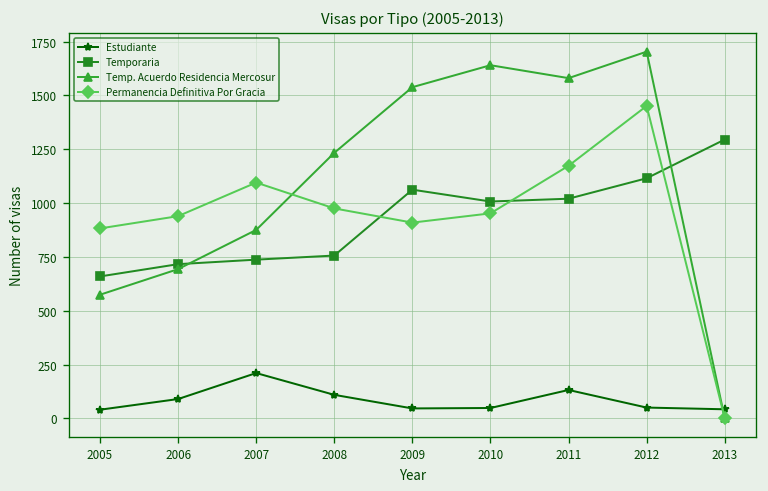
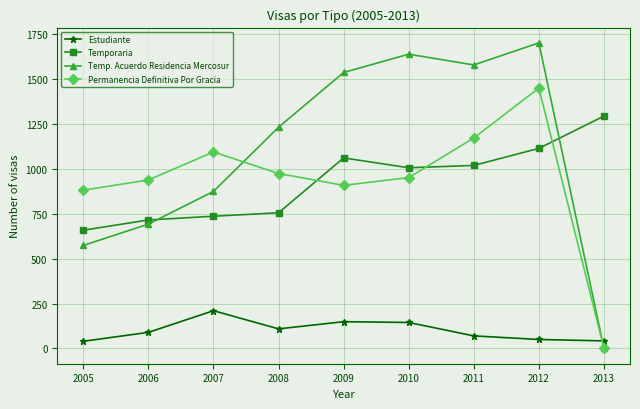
  {
    "Estudiante": {
      "2005": 40,
      "2006": 90,
      "2007": 210,
      "2008": 110,
-     "2009": 50,
-     "2010": 50,
-     "2011": 130,
+     "2009": 150,
+     "2010": 140,
+     "2011": 70,
      "2012": 50,
      "2013": 40
    }
  }
